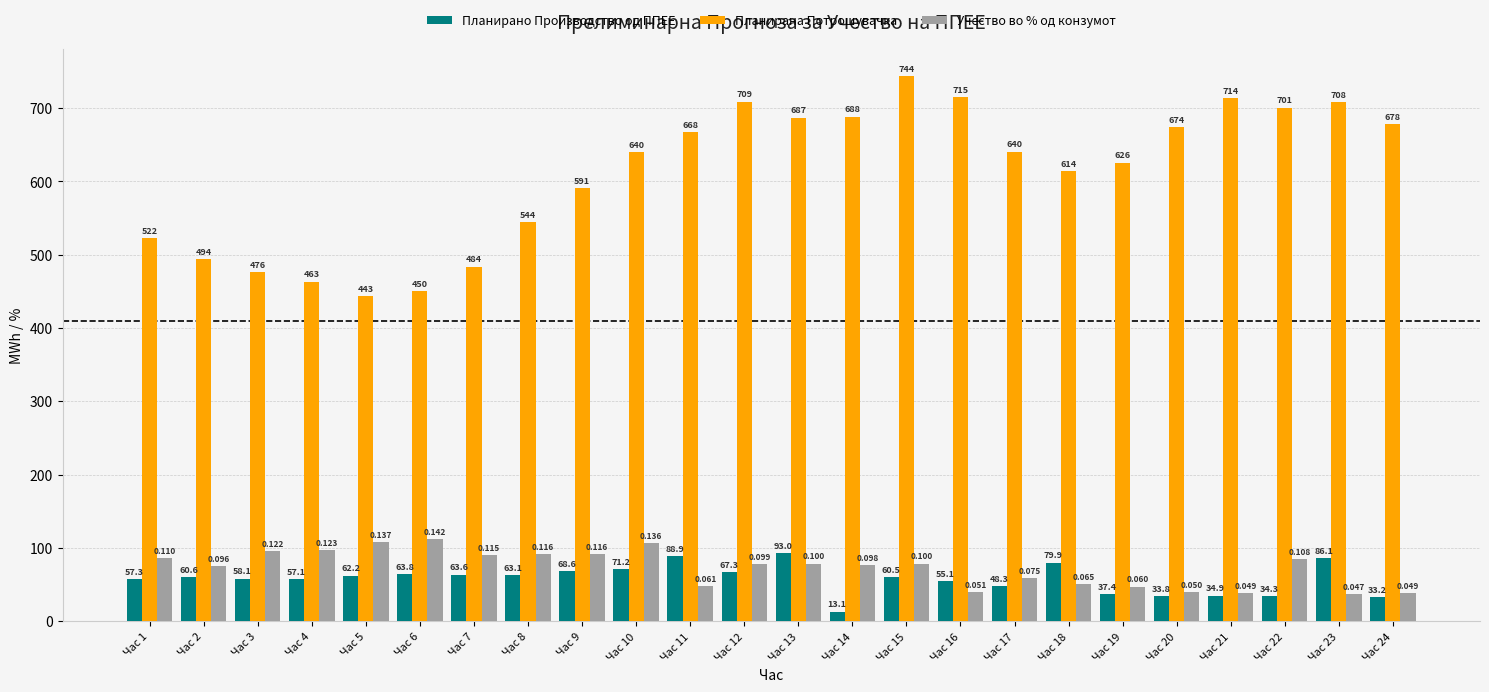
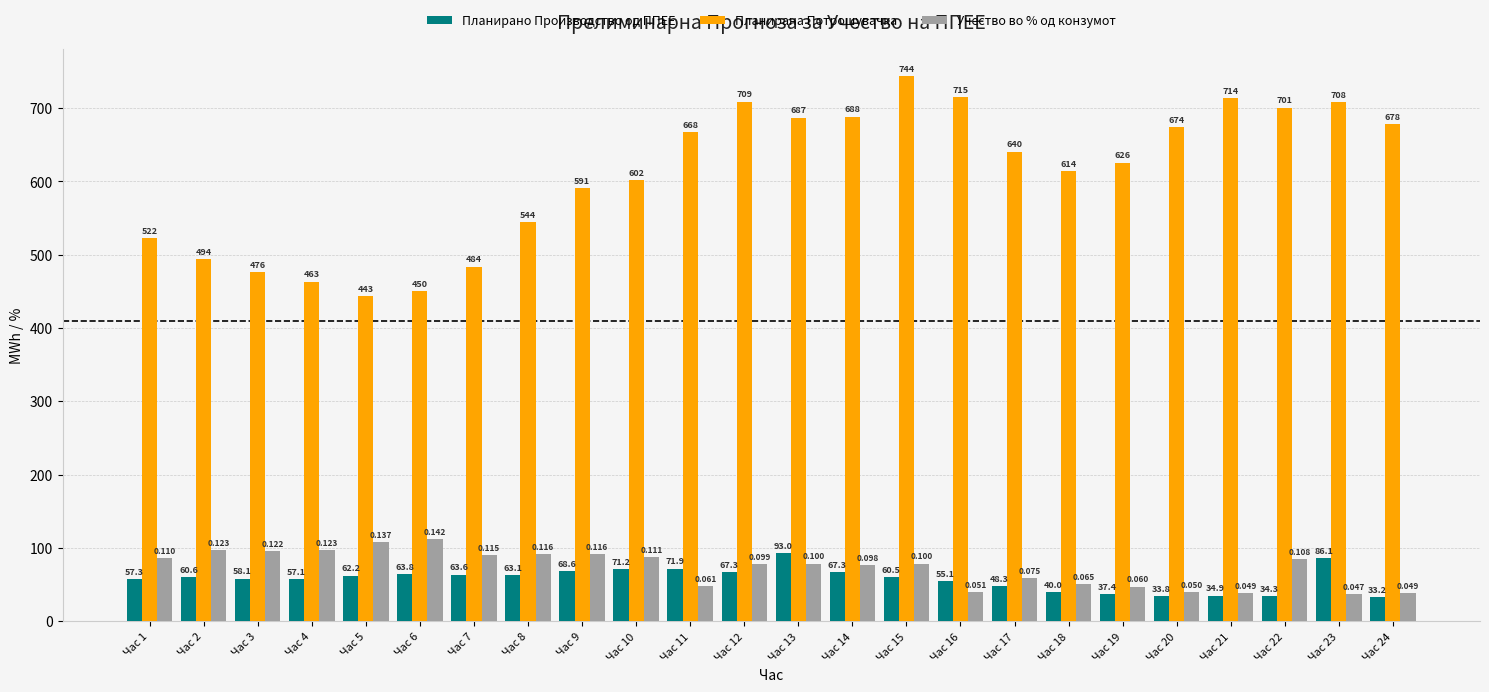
  {
    "Планирано Производство од ППЕЕ": {
      "Час 1": 57.3,
      "Час 2": 60.6,
      "Час 3": 58.1,
      "Час 4": 57.1,
      "Час 5": 62.2,
      "Час 6": 63.8,
      "Час 7": 63.6,
      "Час 8": 63.1,
      "Час 9": 68.6,
      "Час 10": 71.2,
-     "Час 11": 88.9,
+     "Час 11": 71.9,
      "Час 12": 67.3,
      "Час 13": 93.0,
-     "Час 14": 13.1,
+     "Час 14": 67.3,
      "Час 15": 60.5,
      "Час 16": 55.1,
      "Час 17": 48.3,
-     "Час 18": 79.9,
+     "Час 18": 40.0,
      "Час 19": 37.4,
      "Час 20": 33.8,
      "Час 21": 34.9,
      "Час 22": 34.3,
      "Час 23": 86.1,
      "Час 24": 33.2
    },
    "Планирана Потрошувачка": {
      "Час 1": 522,
      "Час 2": 494,
      "Час 3": 476,
      "Час 4": 463,
      "Час 5": 443,
      "Час 6": 450,
      "Час 7": 484,
      "Час 8": 544,
      "Час 9": 591,
-     "Час 10": 640,
+     "Час 10": 602,
      "Час 11": 668,
      "Час 12": 709,
      "Час 13": 687,
      "Час 14": 688,
      "Час 15": 744,
      "Час 16": 715,
      "Час 17": 640,
      "Час 18": 614,
      "Час 19": 626,
      "Час 20": 674,
      "Час 21": 714,
      "Час 22": 701,
      "Час 23": 708,
      "Час 24": 678
    },
    "Учество во % од конзумот": {
-     "Час 2": 0.096,
-     "Час 10": 0.136
+     "Час 2": 0.123,
+     "Час 10": 0.111
    }
  }
